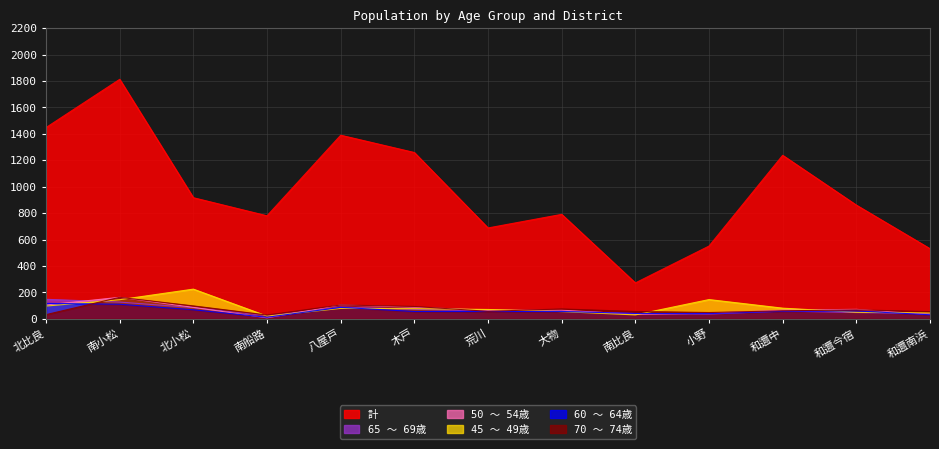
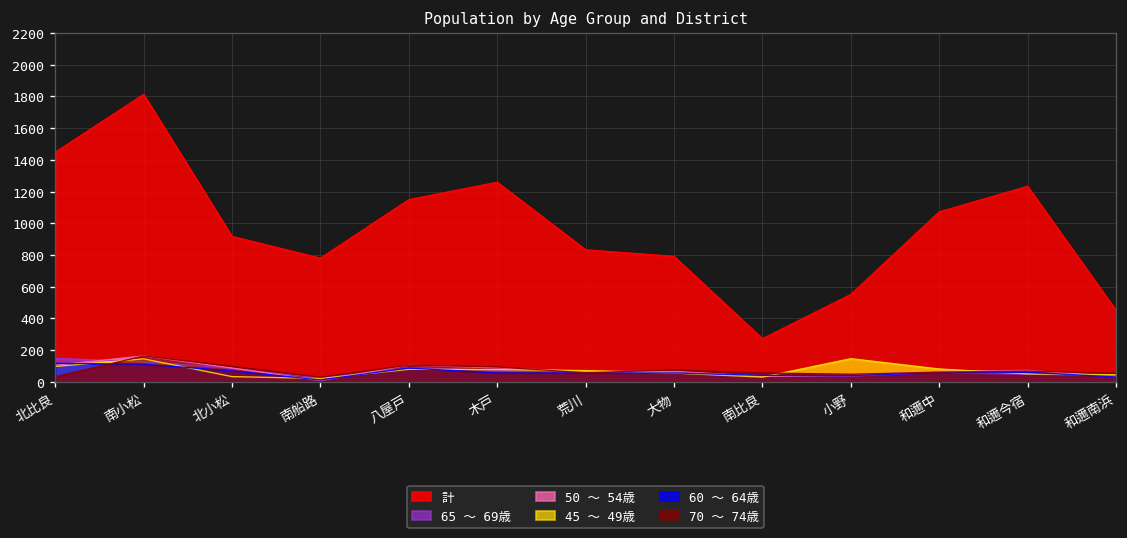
  {
    "計": {
      "北比良": 1450,
      "南小松": 1810,
      "北小松": 920,
      "南船路": 780,
-     "八屋戸": 1390,
+     "八屋戸": 1150,
      "木戸": 1260,
-     "荒川": 690,
+     "荒川": 830,
      "大物": 790,
      "南比良": 270,
      "小野": 550,
-     "和邇中": 1240,
-     "和邇今宿": 860,
-     "和邇南浜": 530
+     "和邇中": 1070,
+     "和邇今宿": 1230,
+     "和邇南浜": 450
    },
    "65 ～ 69歳": {
      "北比良": 150
    },
    "45 ～ 49歳": {
-     "北小松": 230,
+     "北小松": 30,
      "小野": 150
    },
    "70 ～ 74歳": {
      "北比良": 30
    }
  }
